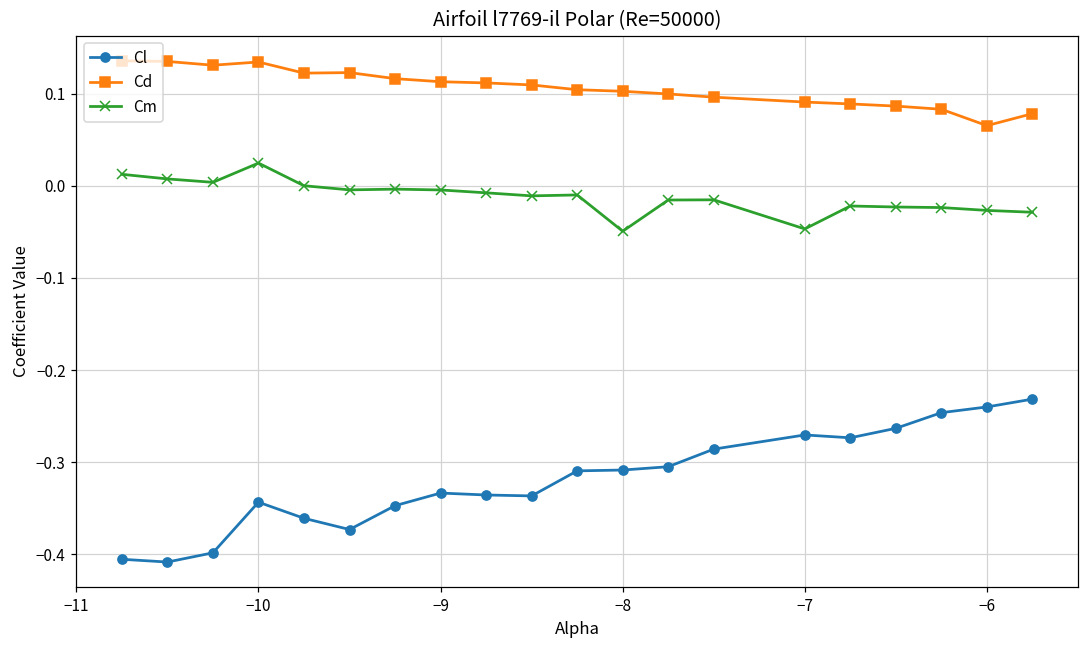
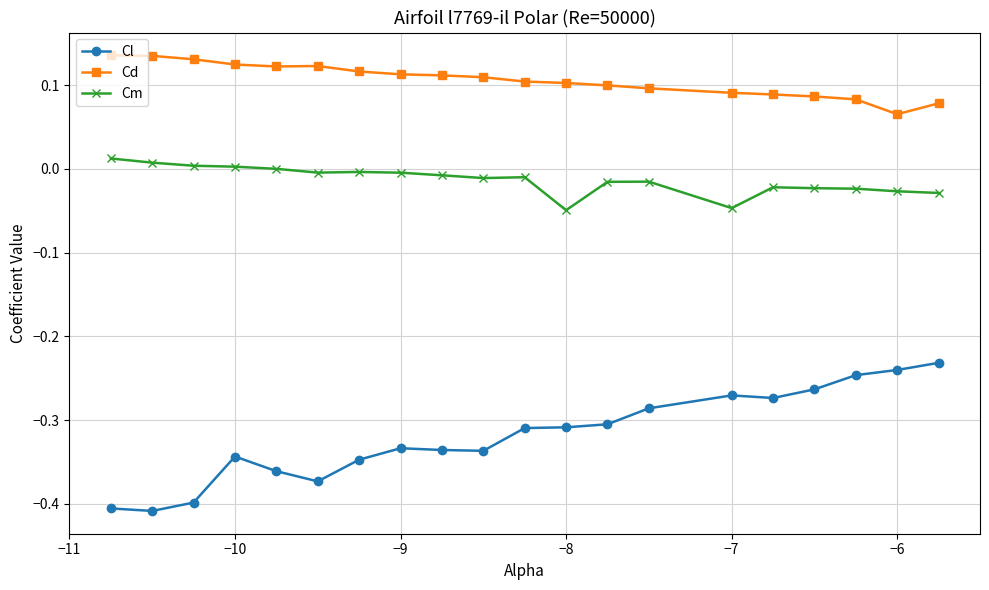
  {
    "Cl": {
      "−10": -0.34,
      "−9": -0.33,
      "−8": -0.31,
      "−7": -0.27,
      "−6": -0.24
    },
    "Cd": {
-     "−10": 0.13,
+     "−10": 0.12,
      "−9": 0.11,
      "−8": 0.10,
      "−7": 0.09,
      "−6": 0.07
    },
    "Cm": {
-     "−10": 0.02,
+     "−10": 0.00,
      "−9": 0.00,
      "−8": -0.05,
      "−7": -0.05,
      "−6": -0.03
    }
  }
